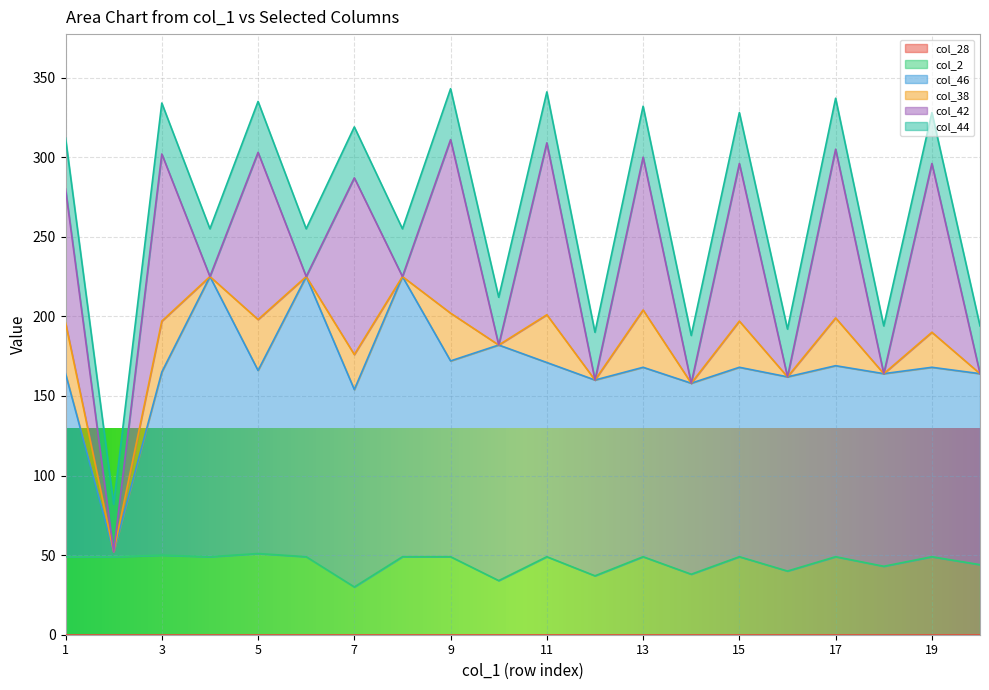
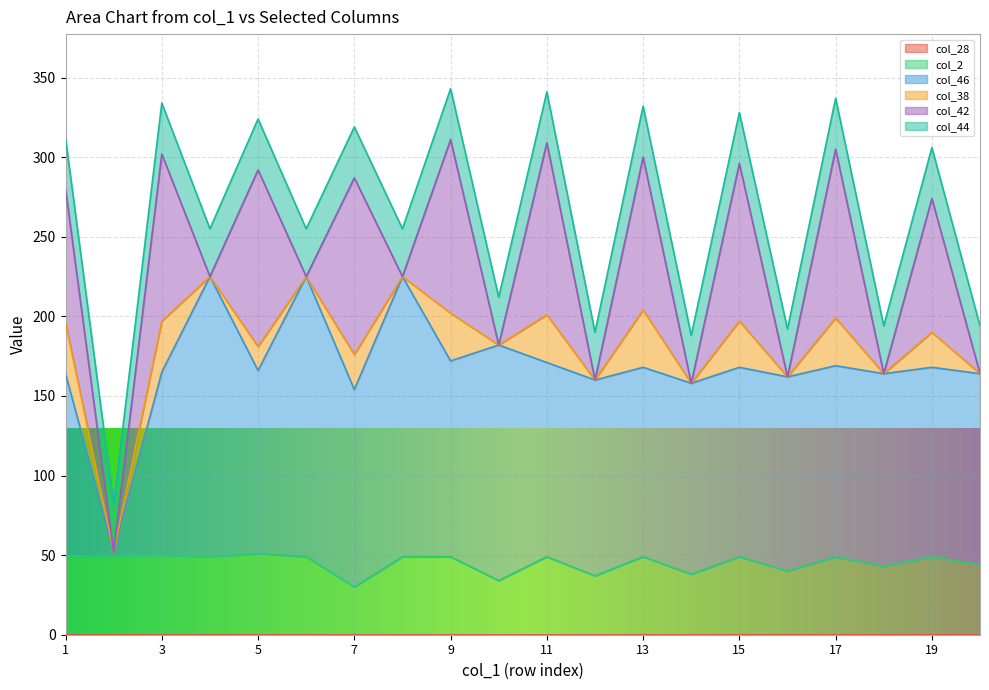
  {
    "col_28": {
      "1": 0,
      "3": 0,
      "5": 0,
      "7": 0,
      "9": 0,
      "11": 0,
      "13": 0,
      "15": 0,
      "17": 0,
      "19": 0
    },
    "col_38": {
      "1": 32,
      "3": 32,
-     "5": 32,
+     "5": 15,
      "7": 22,
      "9": 30,
      "11": 30,
      "13": 36,
      "15": 29,
      "17": 30,
      "19": 22
    },
    "col_42": {
      "1": 84,
      "3": 105,
-     "5": 105,
+     "5": 111,
      "7": 111,
      "9": 109,
      "11": 108,
      "13": 96,
      "15": 99,
      "17": 106,
-     "19": 106
+     "19": 84
    }
  }
